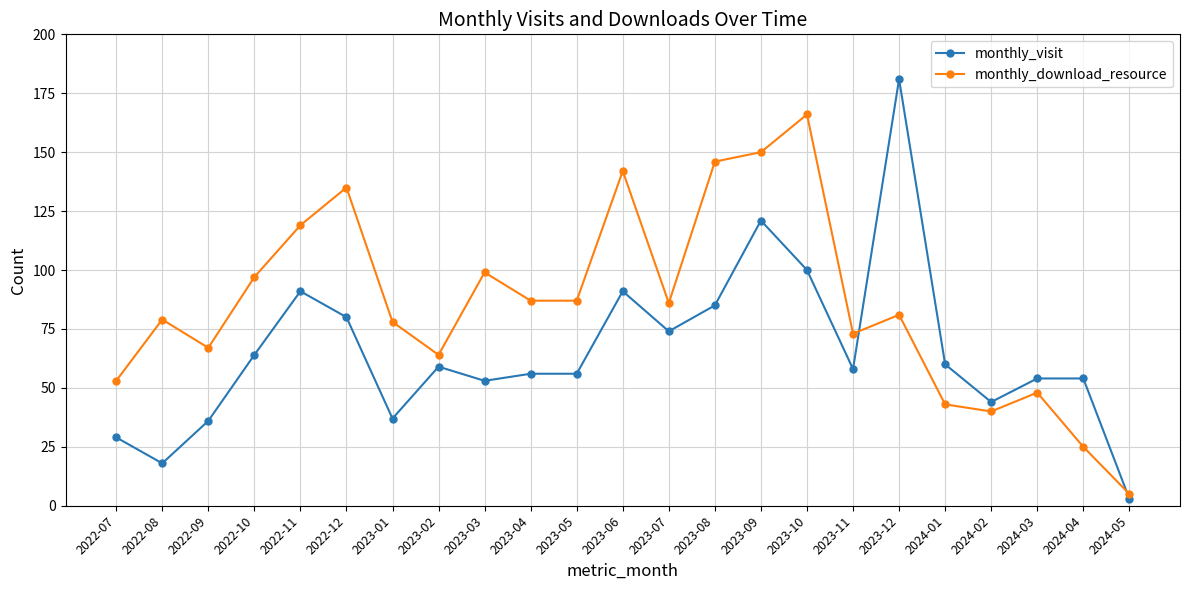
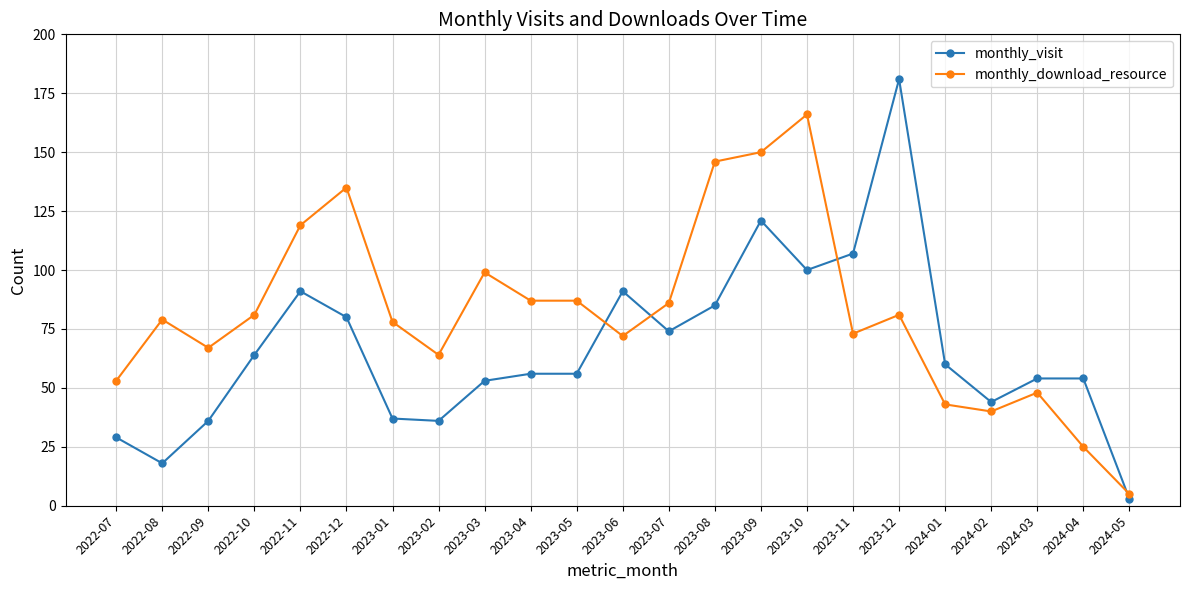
  {
    "monthly_visit": {
      "2022-07": 29,
      "2022-08": 18,
      "2022-09": 36,
      "2022-10": 64,
      "2022-11": 91,
      "2022-12": 80,
      "2023-01": 37,
-     "2023-02": 59,
+     "2023-02": 36,
      "2023-03": 53,
      "2023-04": 56,
      "2023-05": 56,
      "2023-06": 91,
      "2023-07": 74,
      "2023-08": 85,
      "2023-09": 121,
      "2023-10": 100,
-     "2023-11": 58,
+     "2023-11": 107,
      "2023-12": 181,
      "2024-01": 60,
      "2024-02": 44,
      "2024-03": 54,
      "2024-04": 54,
      "2024-05": 3
    },
    "monthly_download_resource": {
      "2022-07": 53,
      "2022-08": 79,
      "2022-09": 67,
-     "2022-10": 97,
+     "2022-10": 81,
      "2022-11": 119,
      "2022-12": 135,
      "2023-01": 78,
      "2023-02": 64,
      "2023-03": 99,
      "2023-04": 87,
      "2023-05": 87,
-     "2023-06": 142,
+     "2023-06": 72,
      "2023-07": 86,
      "2023-08": 146,
      "2023-09": 150,
      "2023-10": 166,
      "2023-11": 73,
      "2023-12": 81,
      "2024-01": 43,
      "2024-02": 40,
      "2024-03": 48,
      "2024-04": 25,
      "2024-05": 5
    }
  }
